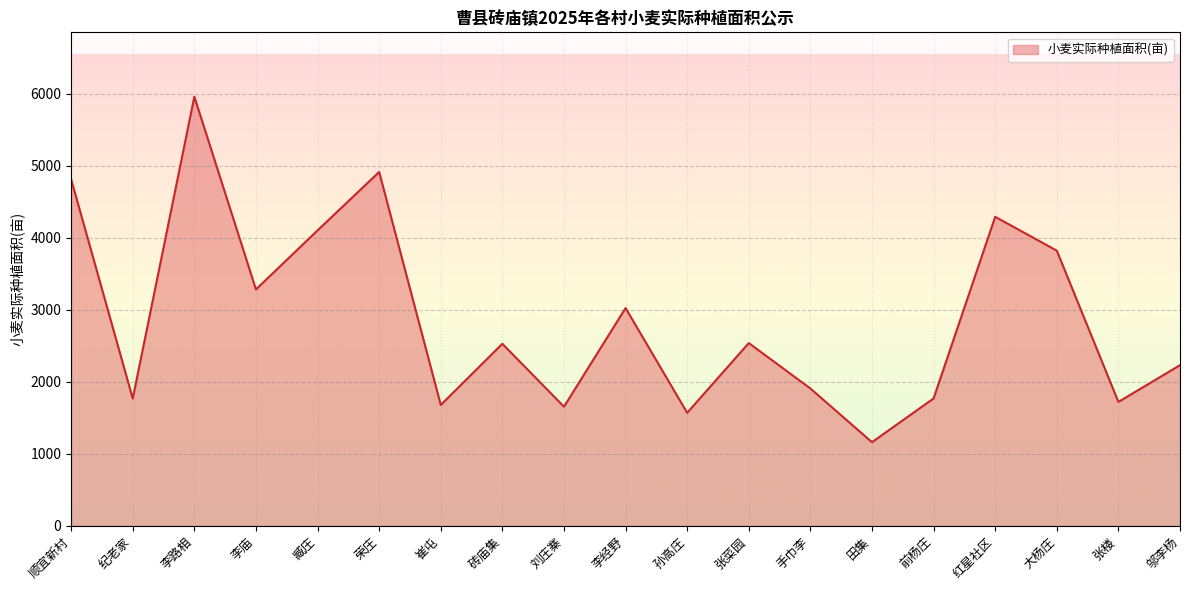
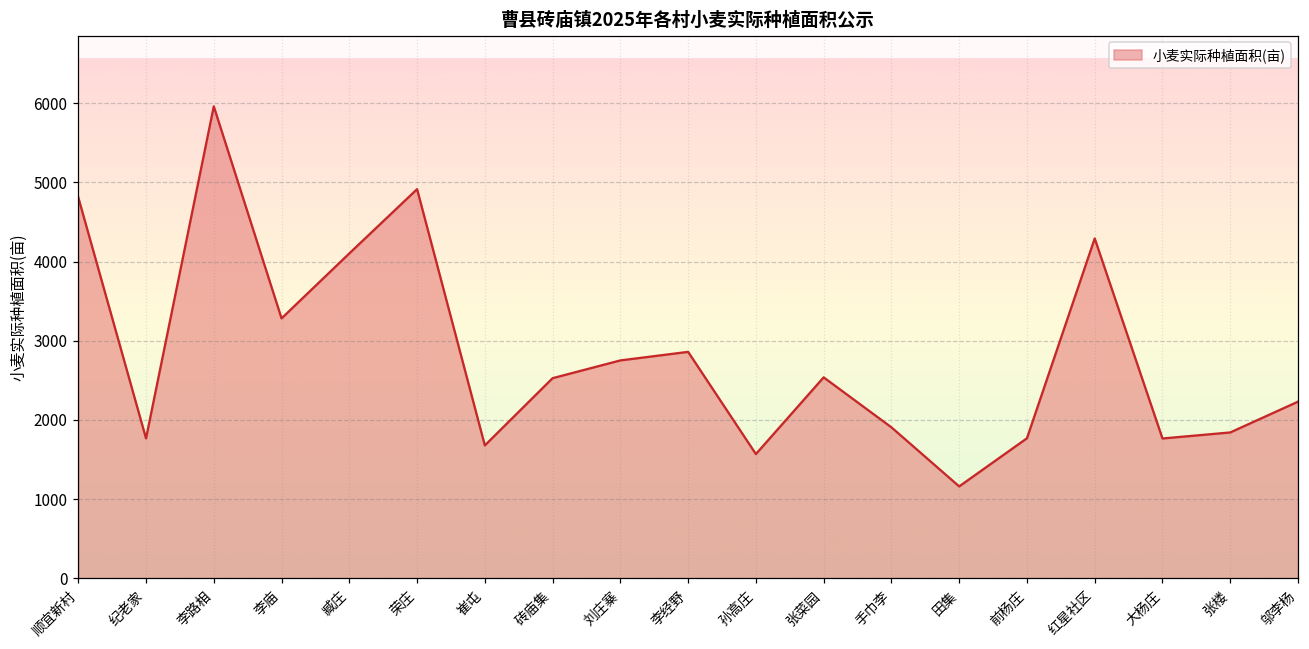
  {
    "顺宜新村": 4800,
    "纪老家": 1800,
    "李路相": 6000,
    "李庙": 3300,
    "臧庄": 4100,
    "荣庄": 4900,
    "崔屯": 1700,
    "砖庙集": 2500,
-   "刘庄寨": 1700,
-   "李经野": 3000,
+   "刘庄寨": 2800,
+   "李经野": 2900,
    "孙高庄": 1600,
    "张菜园": 2500,
    "手巾李": 1900,
    "田集": 1200,
    "前杨庄": 1800,
    "红星社区": 4300,
-   "大杨庄": 3800,
-   "张楼": 1700,
+   "大杨庄": 1800,
+   "张楼": 1800,
    "邬李杨": 2200
  }
